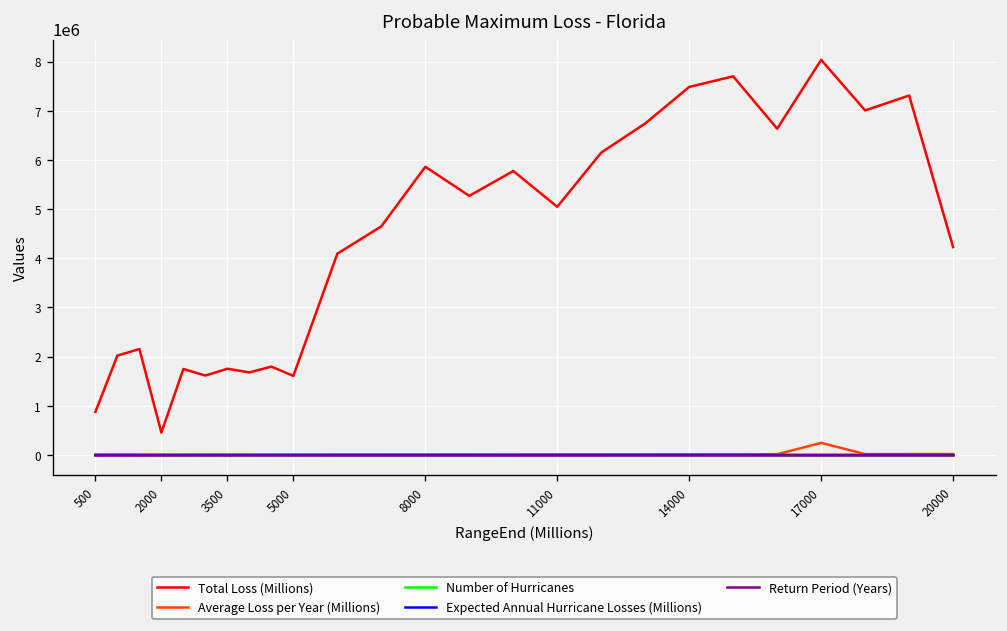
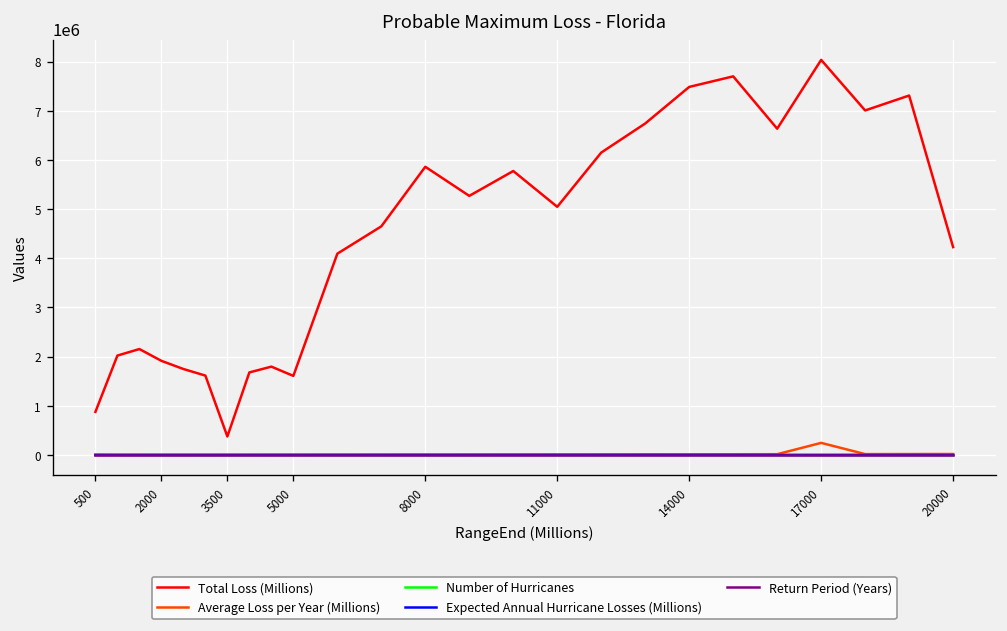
  {
    "Total Loss (Millions)": {
      "500": 900000,
-     "2000": 500000,
-     "3500": 1800000,
+     "2000": 1900000,
+     "3500": 400000,
      "5000": 1600000,
      "8000": 5900000,
      "11000": 5000000,
      "14000": 7500000,
      "17000": 8000000,
      "20000": 4200000
    },
    "Average Loss per Year (Millions)": {
      "17000": 200000
    }
  }
